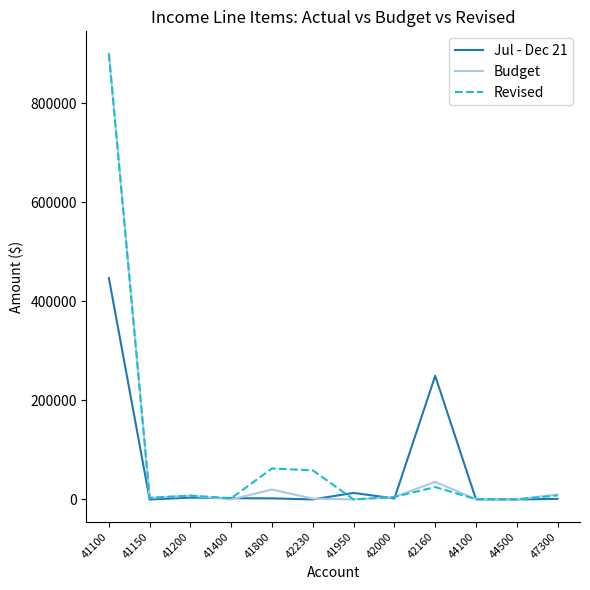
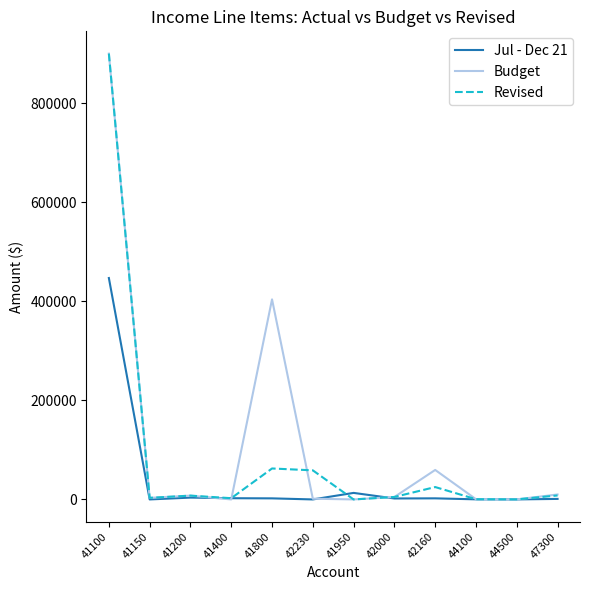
  {
    "Jul - Dec 21": {
      "41100": 450000,
      "41800": 0,
      "41950": 10000,
-     "42160": 250000,
+     "42160": 0,
      "47300": 0
    },
    "Budget": {
-     "41800": 20000,
-     "42160": 40000
+     "41800": 400000,
+     "42160": 60000
    },
    "Revised": {
      "41800": 60000,
      "42230": 60000,
      "42160": 30000
    }
  }
